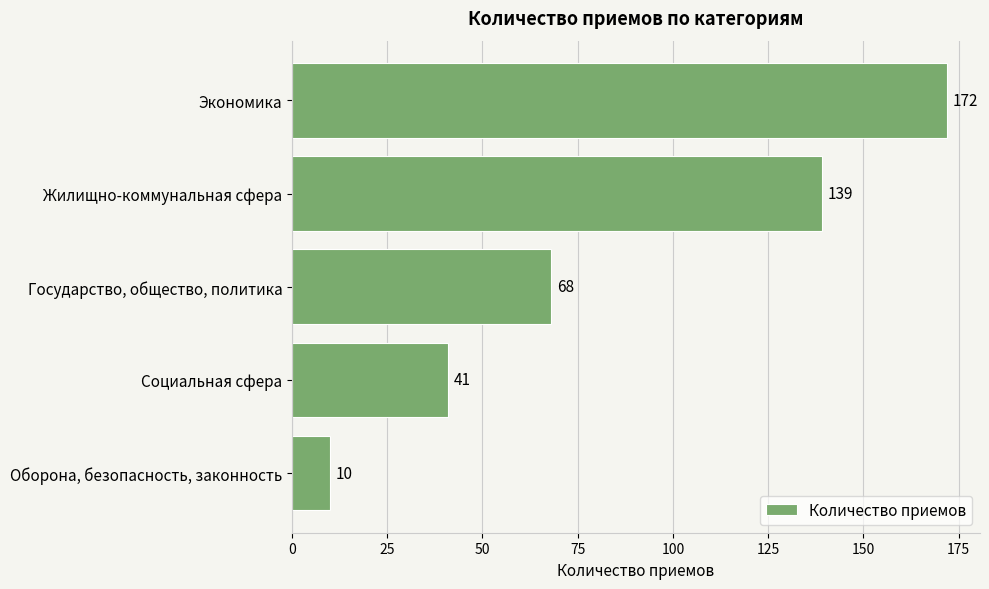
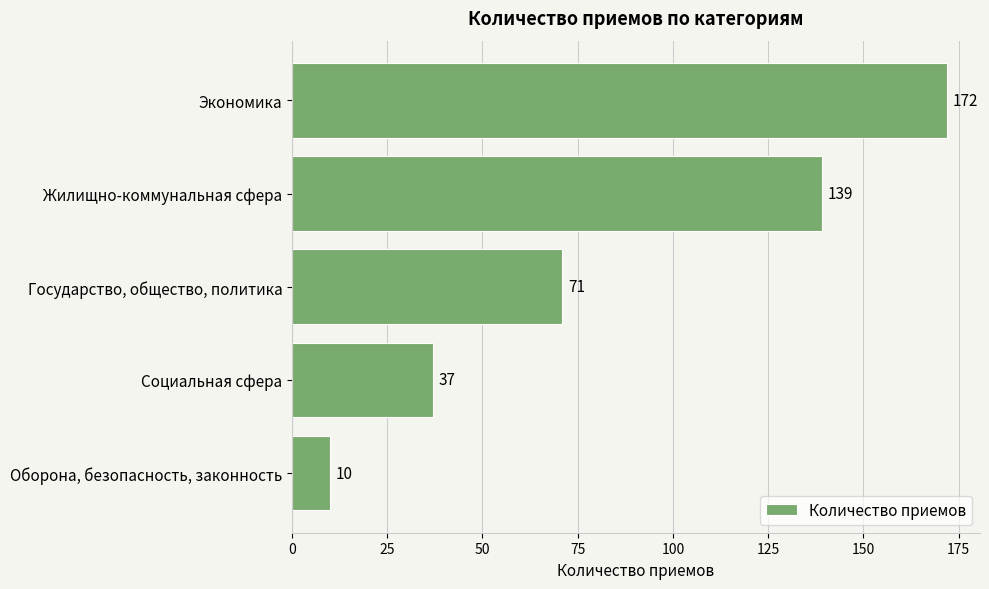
  {
    "Экономика": 172,
    "Жилищно-коммунальная сфера": 139,
-   "Государство, общество, политика": 68,
-   "Социальная сфера": 41,
+   "Государство, общество, политика": 71,
+   "Социальная сфера": 37,
    "Оборона, безопасность, законность": 10
  }
